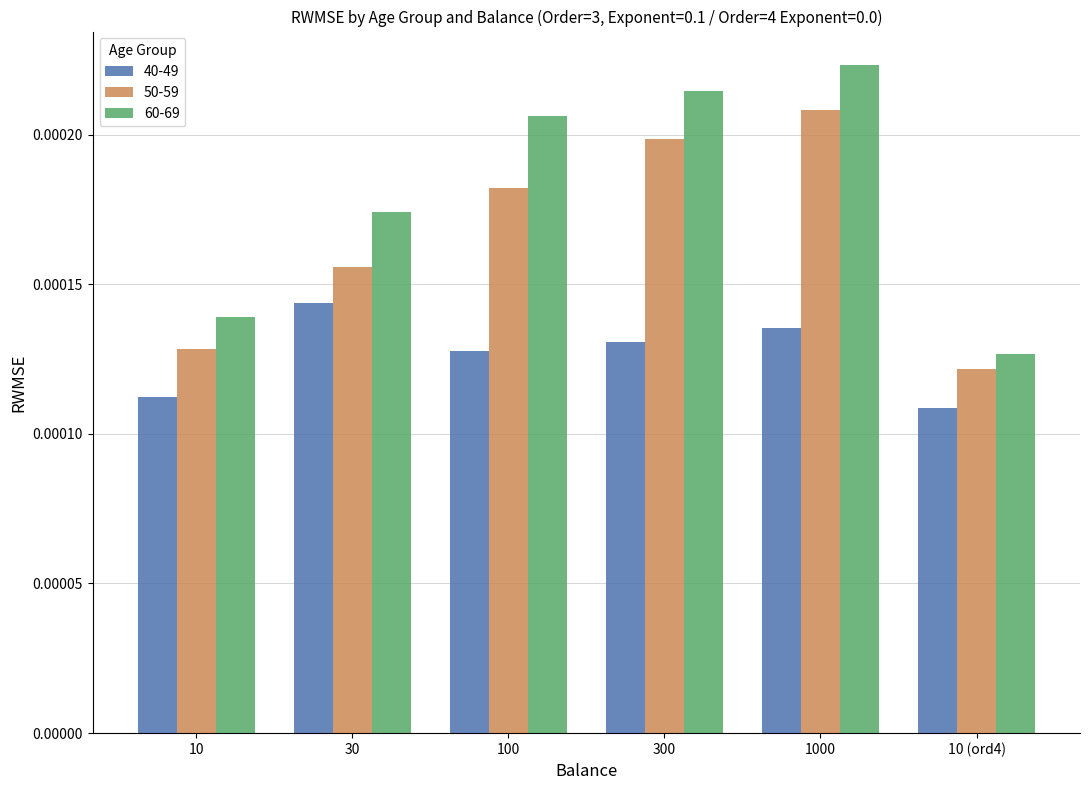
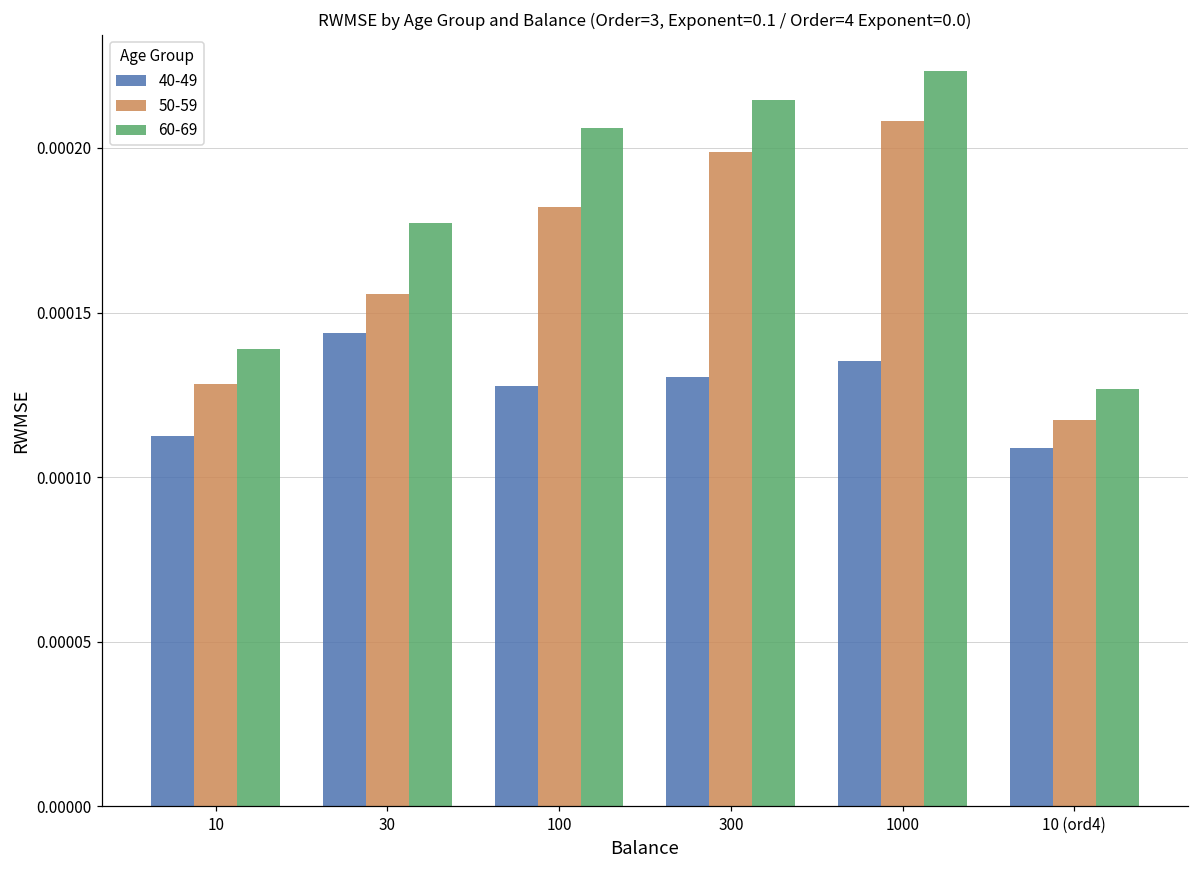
  {
    "40-49": {
      "10": 0.000112,
      "30": 0.000144,
      "100": 0.000128,
      "300": 0.000131,
      "1000": 0.000135,
      "10 (ord4)": 0.000109
    },
    "50-59": {
      "10": 0.000128,
      "30": 0.000156,
      "100": 0.000182,
      "300": 0.000199,
      "1000": 0.000208,
-     "10 (ord4)": 0.000122
+     "10 (ord4)": 0.000118
    },
    "60-69": {
      "10": 0.000139,
-     "30": 0.000174,
+     "30": 0.000177,
      "100": 0.000206,
      "300": 0.000215,
      "1000": 0.000223,
      "10 (ord4)": 0.000127
    }
  }
